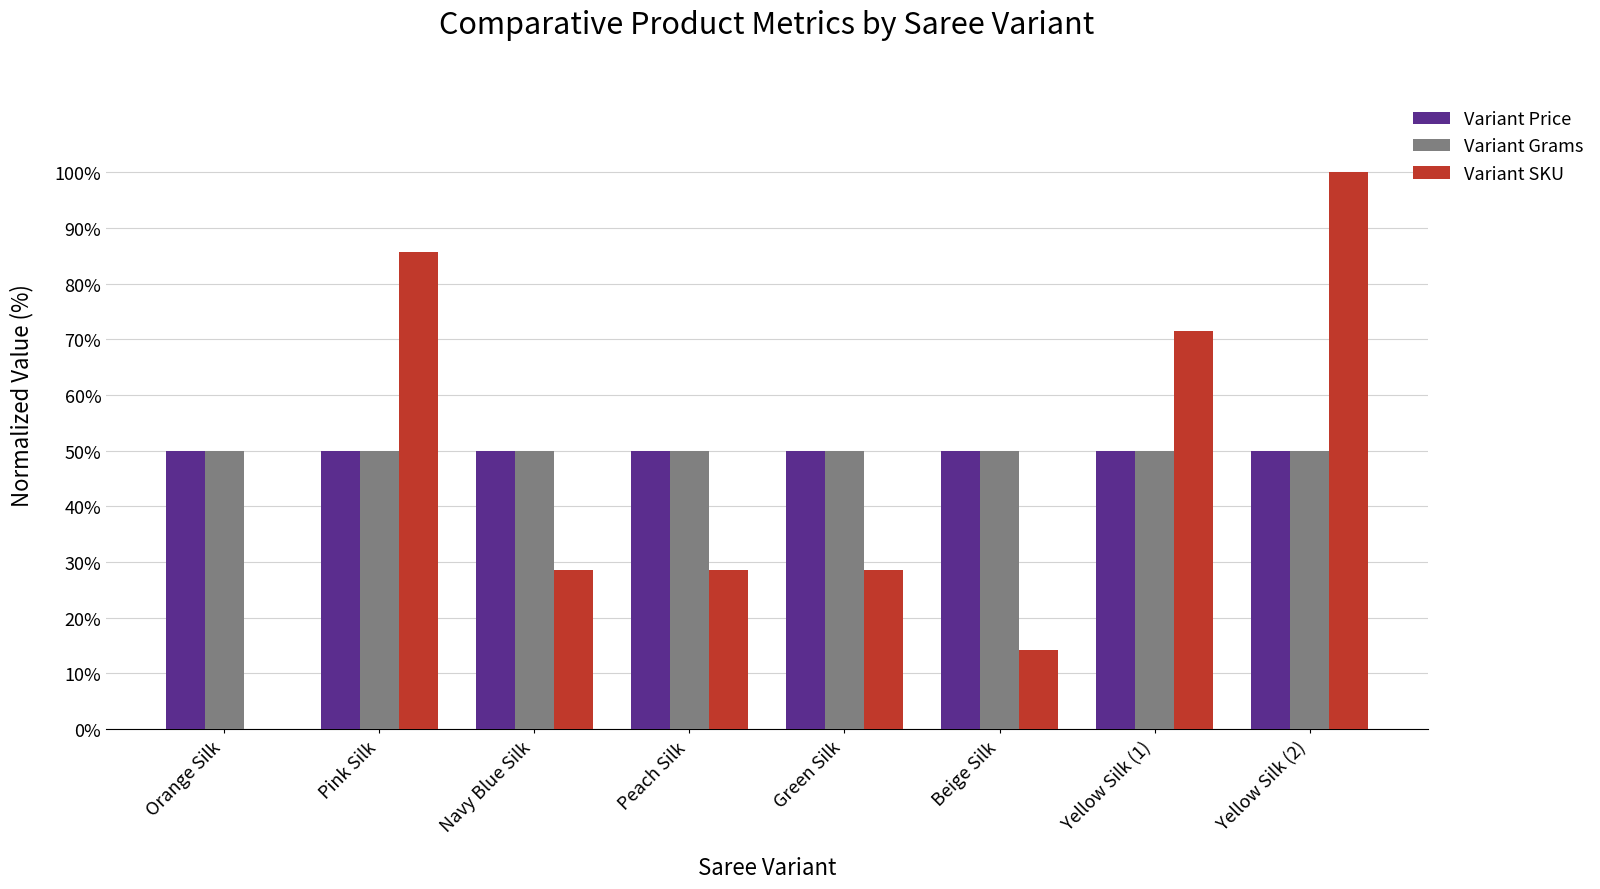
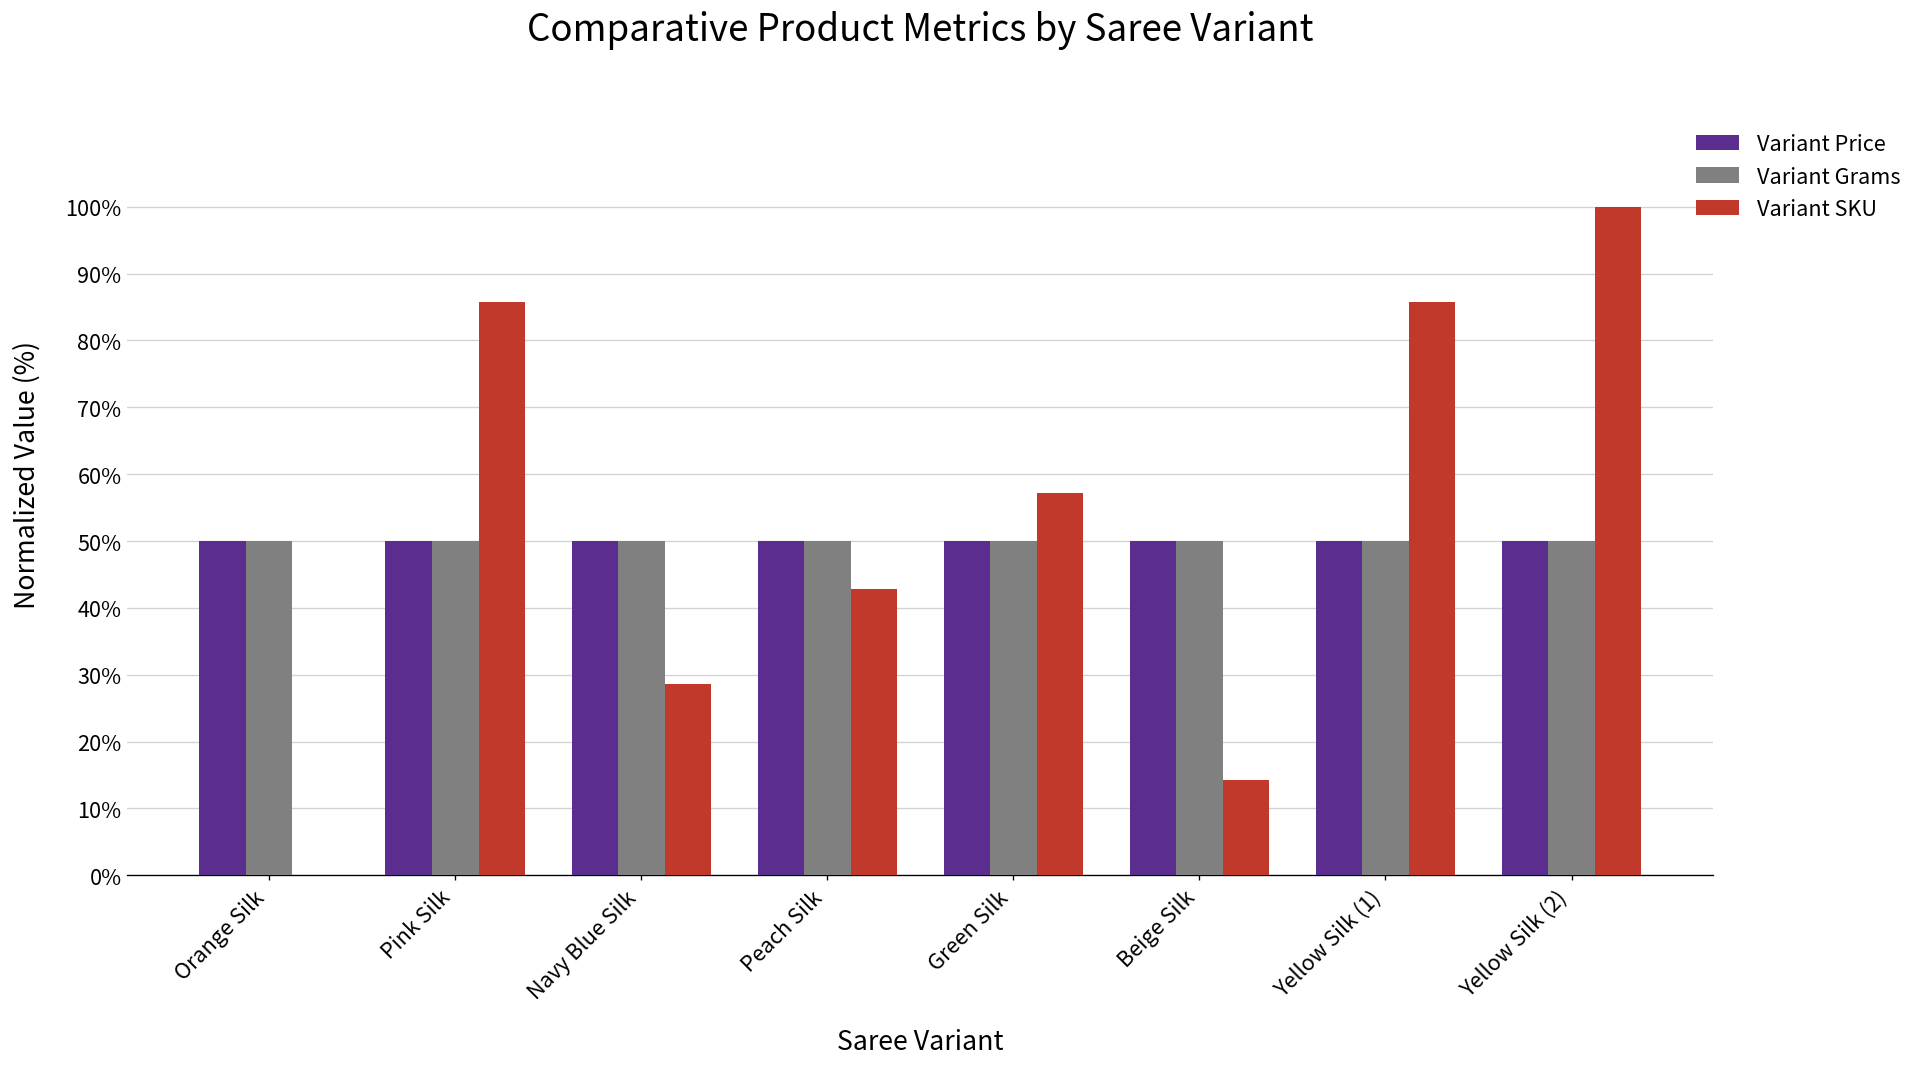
  {
    "Variant Price": {
      "Orange Silk": "50%",
      "Pink Silk": "50%",
      "Navy Blue Silk": "50%",
      "Peach Silk": "50%",
      "Green Silk": "50%",
      "Beige Silk": "50%",
      "Yellow Silk (1)": "50%",
      "Yellow Silk (2)": "50%"
    },
    "Variant Grams": {
      "Orange Silk": "50%",
      "Pink Silk": "50%",
      "Navy Blue Silk": "50%",
      "Peach Silk": "50%",
      "Green Silk": "50%",
      "Beige Silk": "50%",
      "Yellow Silk (1)": "50%",
      "Yellow Silk (2)": "50%"
    },
    "Variant SKU": {
      "Orange Silk": "0%",
      "Pink Silk": "86%",
      "Navy Blue Silk": "29%",
-     "Peach Silk": "29%",
-     "Green Silk": "29%",
+     "Peach Silk": "43%",
+     "Green Silk": "57%",
      "Beige Silk": "14%",
-     "Yellow Silk (1)": "71%",
+     "Yellow Silk (1)": "86%",
      "Yellow Silk (2)": "100%"
    }
  }
